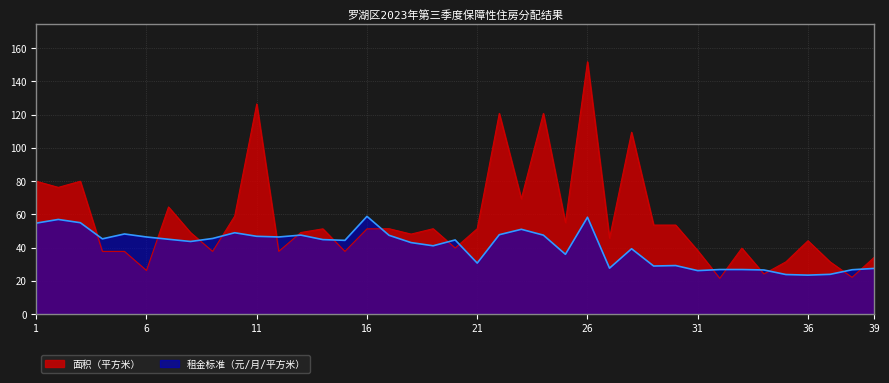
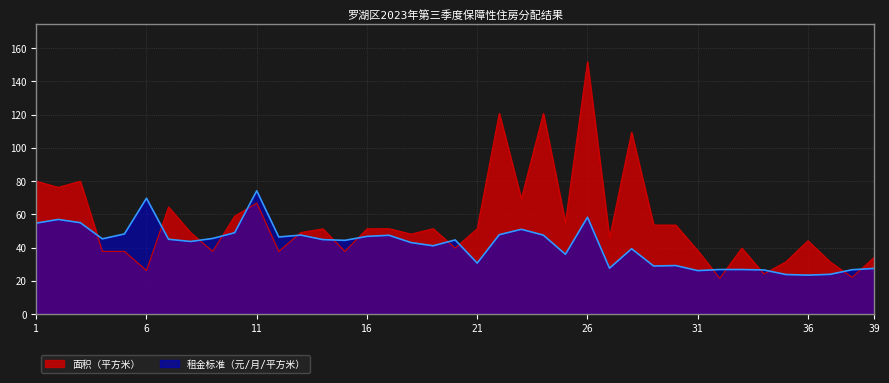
  {
    "面积（平方米）": {
      "1": 80,
      "6": 26,
-     "11": 126,
+     "11": 67,
      "16": 51,
      "21": 51,
      "26": 152,
      "31": 38,
      "36": 44,
      "39": 34
    },
    "租金标准（元/月/平方米）": {
      "1": 55,
-     "6": 46,
-     "11": 47,
-     "16": 59,
+     "6": 70,
+     "11": 74,
+     "16": 47,
      "21": 31,
      "26": 58,
      "31": 26,
      "36": 23,
      "39": 27
    }
  }
